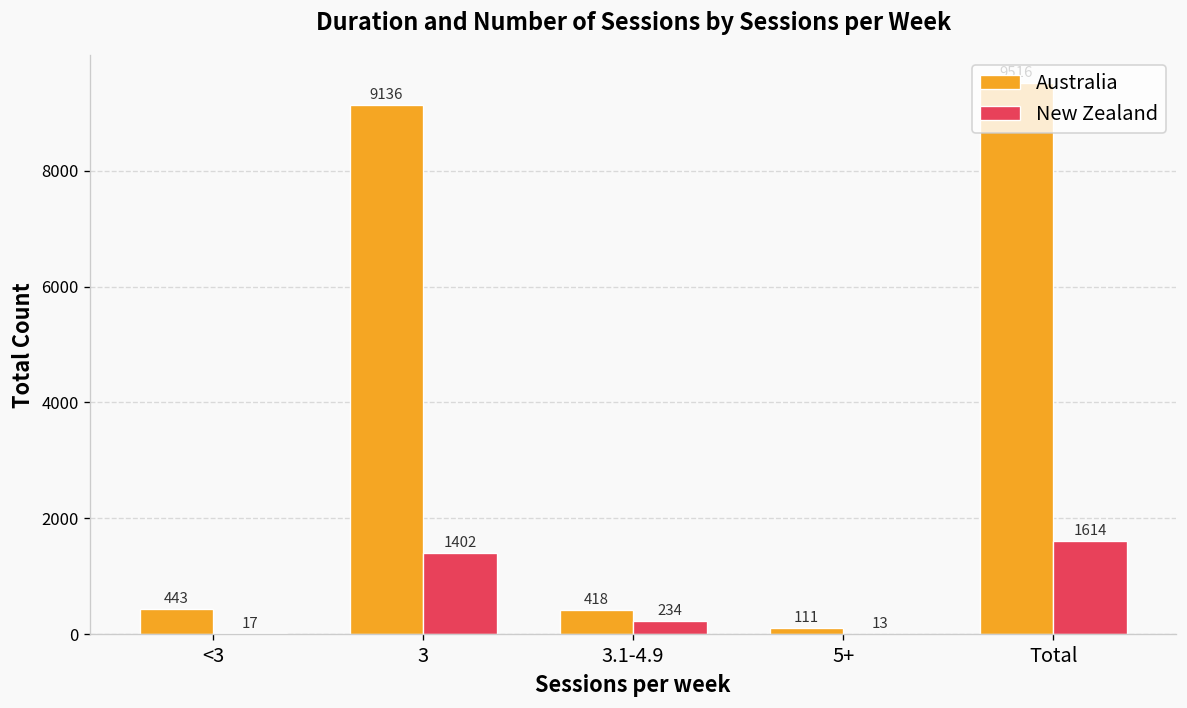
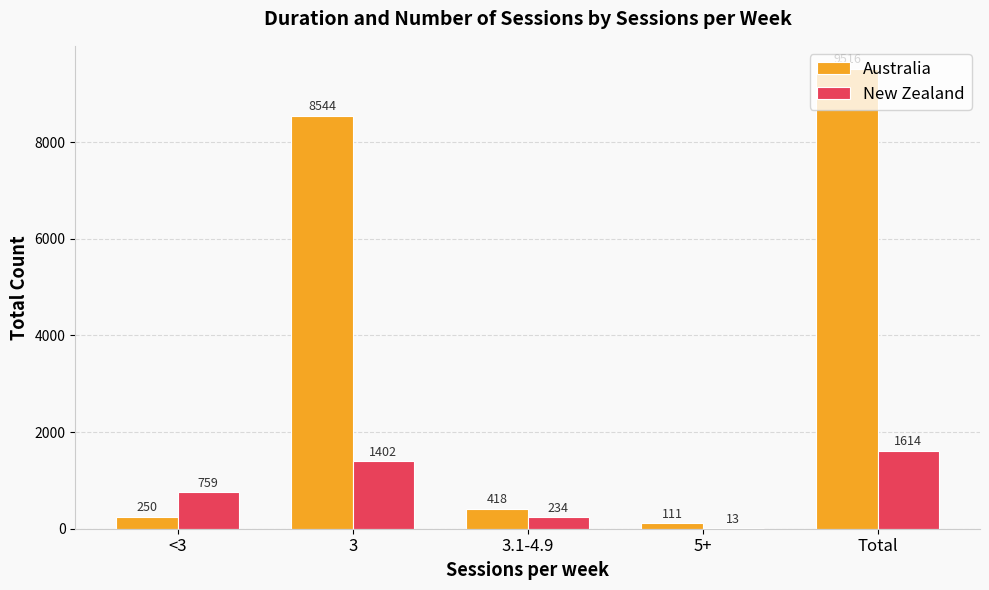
  {
    "Australia": {
-     "<3": 443,
-     "3": 9136,
+     "<3": 250,
+     "3": 8544,
      "3.1-4.9": 418,
      "5+": 111
    },
    "New Zealand": {
-     "<3": 17,
+     "<3": 759,
      "3": 1402,
      "3.1-4.9": 234,
      "5+": 13,
      "Total": 1614
    }
  }
